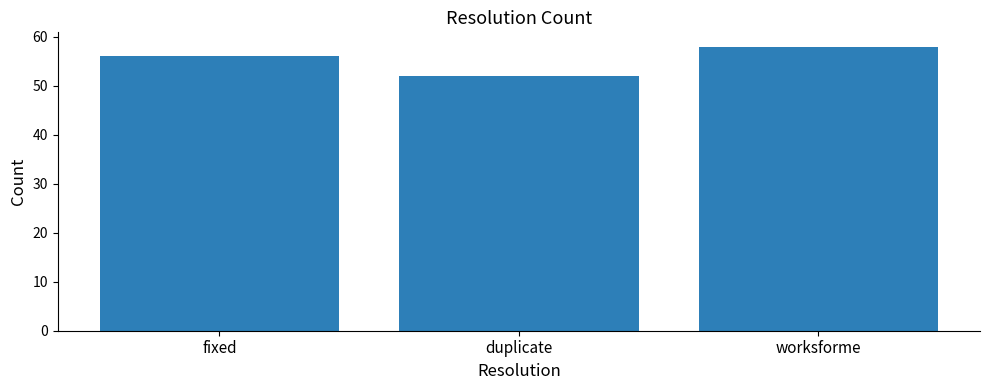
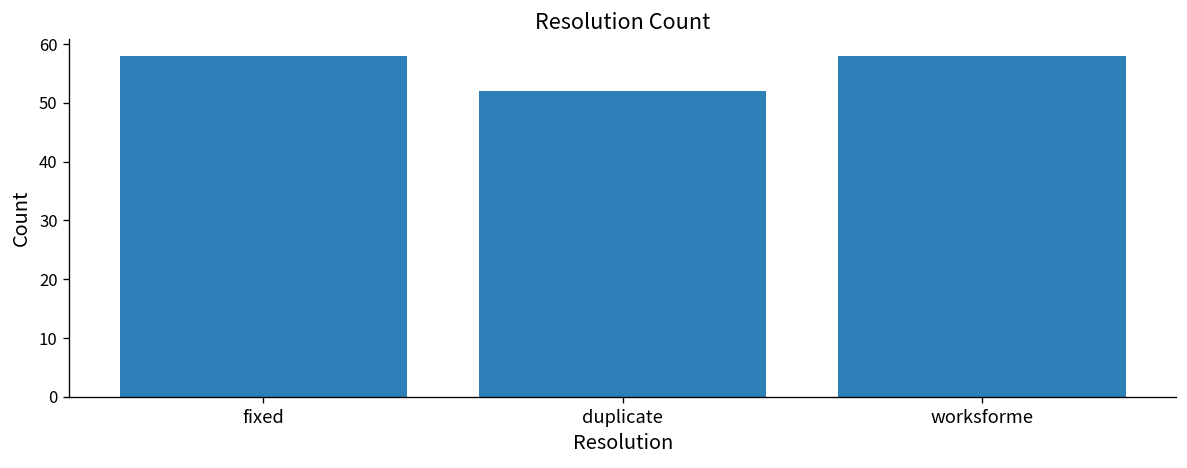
  {
-   "fixed": 56,
+   "fixed": 58,
    "duplicate": 52,
    "worksforme": 58
  }
